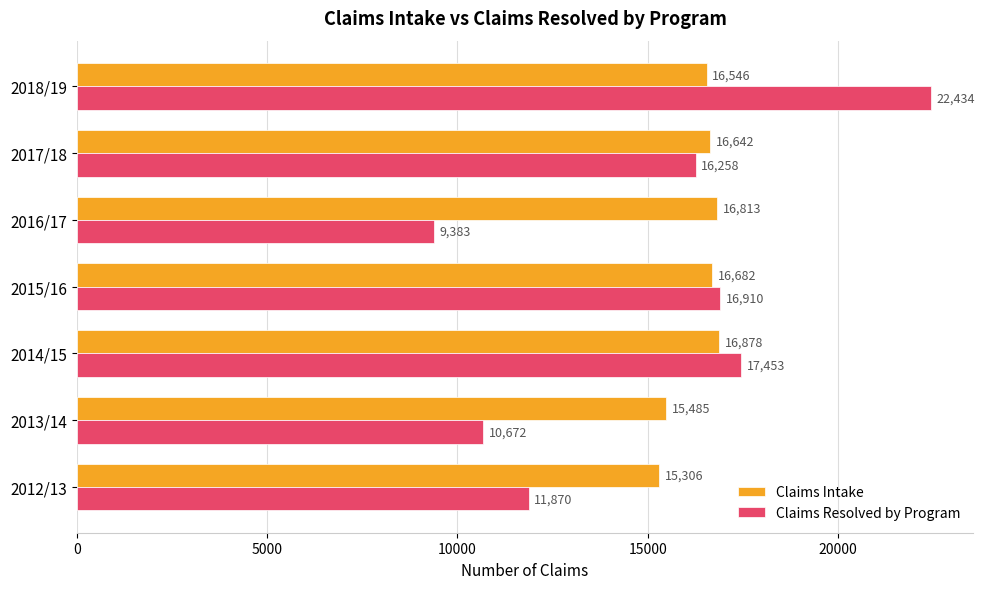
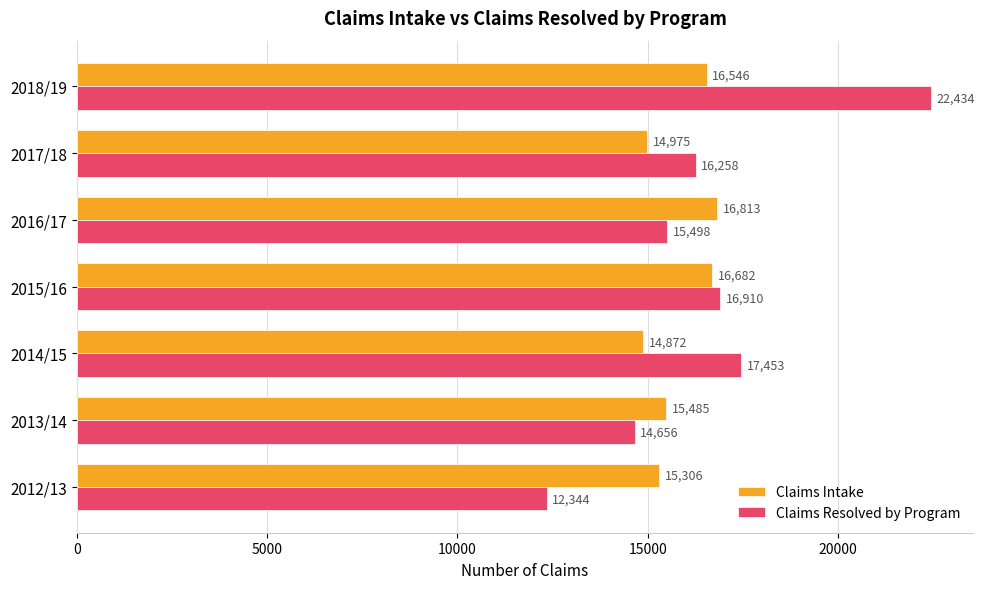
  {
    "Claims Intake": {
      "2018/19": "16,546",
-     "2017/18": "16,642",
+     "2017/18": "14,975",
      "2016/17": "16,813",
      "2015/16": "16,682",
-     "2014/15": "16,878",
+     "2014/15": "14,872",
      "2013/14": "15,485",
      "2012/13": "15,306"
    },
    "Claims Resolved by Program": {
      "2018/19": "22,434",
      "2017/18": "16,258",
-     "2016/17": "9,383",
+     "2016/17": "15,498",
      "2015/16": "16,910",
      "2014/15": "17,453",
-     "2013/14": "10,672",
-     "2012/13": "11,870"
+     "2013/14": "14,656",
+     "2012/13": "12,344"
    }
  }
